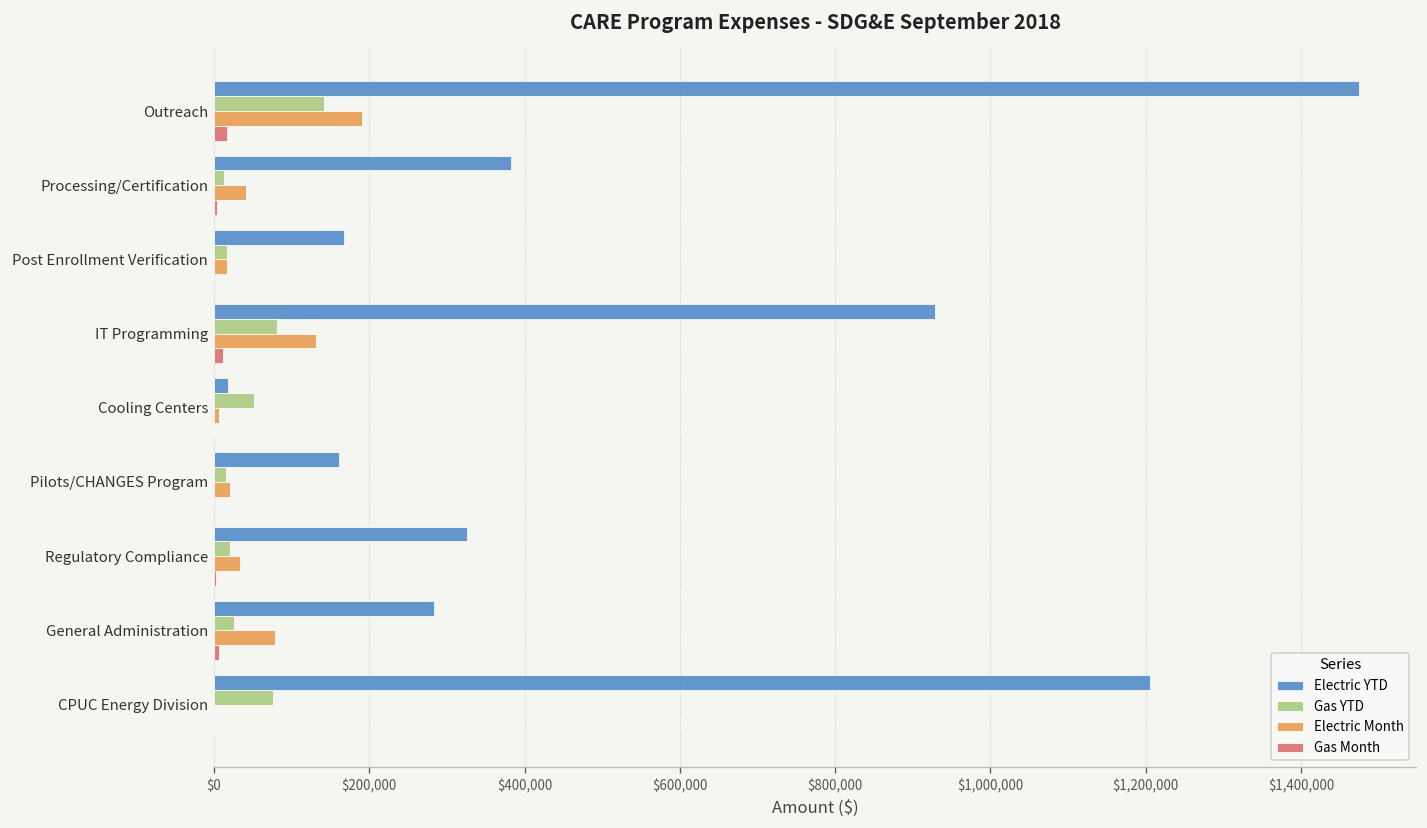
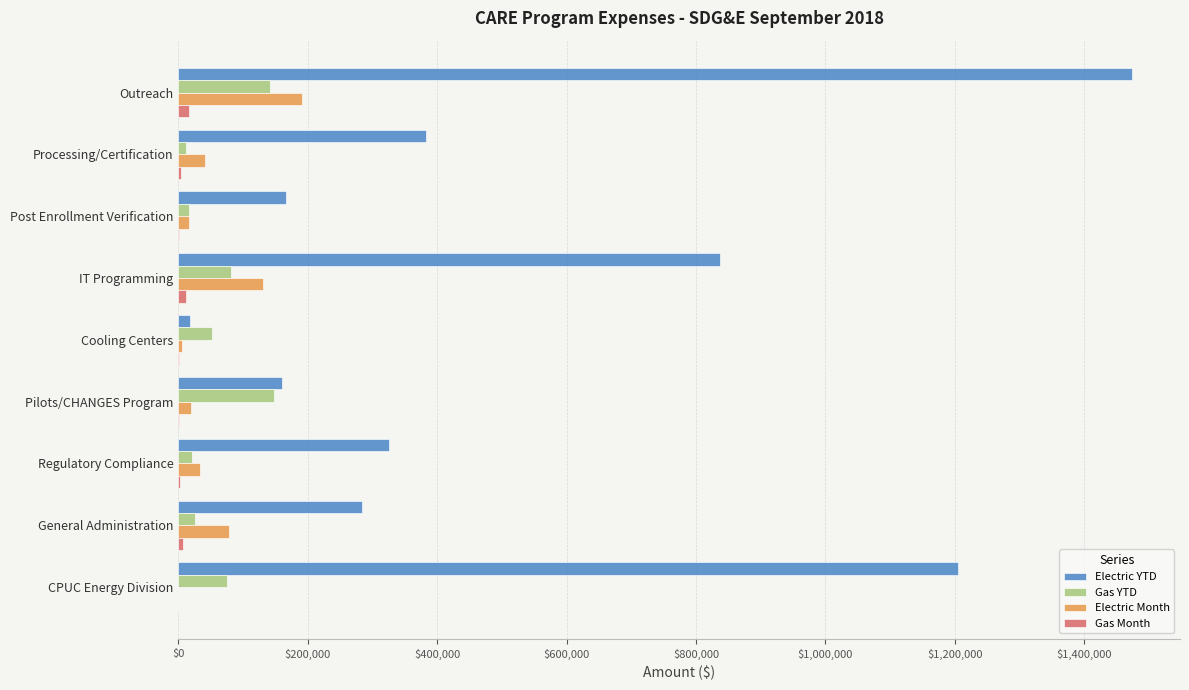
  {
    "Electric YTD": {
      "Outreach": "$1,470,000",
      "Processing/Certification": "$380,000",
      "Post Enrollment Verification": "$170,000",
-     "IT Programming": "$930,000",
+     "IT Programming": "$840,000",
      "Cooling Centers": "$20,000",
      "Pilots/CHANGES Program": "$160,000",
      "Regulatory Compliance": "$330,000",
      "General Administration": "$280,000",
      "CPUC Energy Division": "$1,210,000"
    },
    "Gas YTD": {
      "Outreach": "$140,000",
      "Processing/Certification": "$10,000",
      "Post Enrollment Verification": "$20,000",
      "IT Programming": "$80,000",
      "Cooling Centers": "$50,000",
-     "Pilots/CHANGES Program": "$20,000",
+     "Pilots/CHANGES Program": "$150,000",
      "Regulatory Compliance": "$20,000",
      "General Administration": "$30,000",
      "CPUC Energy Division": "$80,000"
    }
  }
